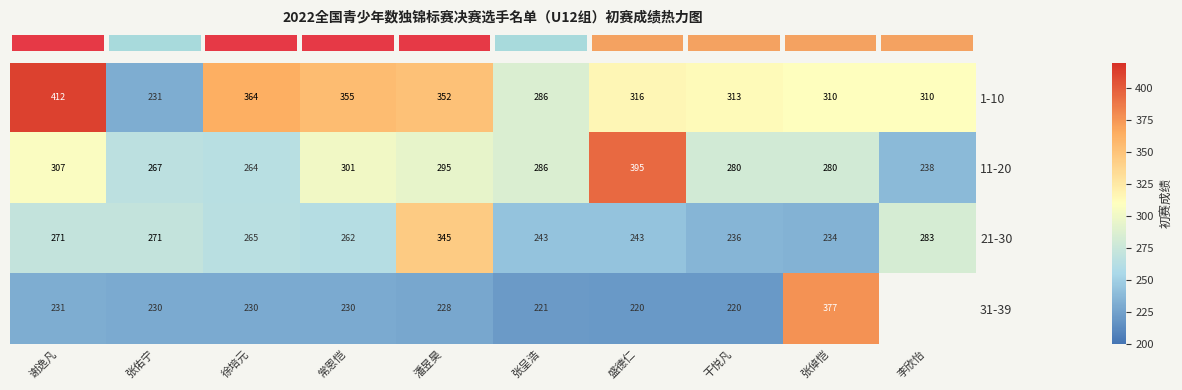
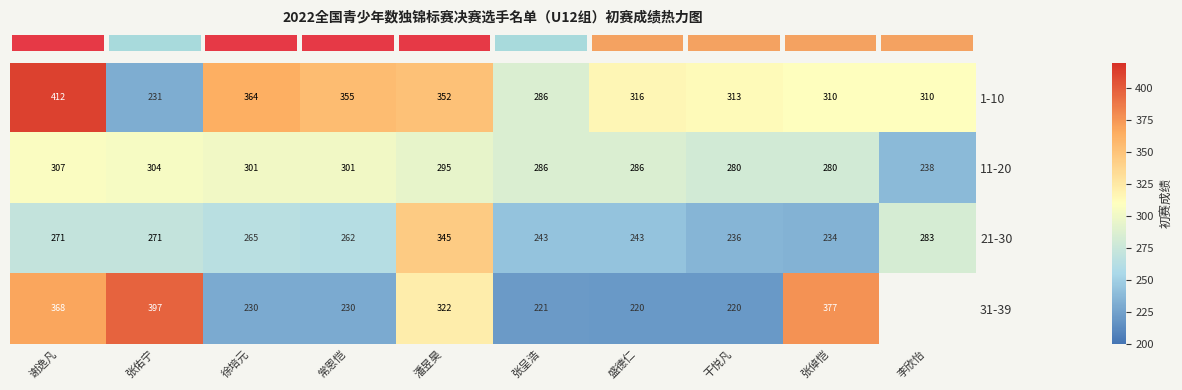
  {
    "1-10": {
      "谢逸凡": 412,
      "张佑宁": 231,
      "徐培元": 364,
      "常恩恺": 355,
      "潘昱昊": 352,
      "张呈浩": 286,
      "盛德仁": 316,
      "干悦凡": 313,
      "张倬恺": 310,
      "李欣怡": 310
    },
    "11-20": {
      "谢逸凡": 307,
-     "张佑宁": 267,
-     "徐培元": 264,
+     "张佑宁": 304,
+     "徐培元": 301,
      "常恩恺": 301,
      "潘昱昊": 295,
      "张呈浩": 286,
-     "盛德仁": 395,
+     "盛德仁": 286,
      "干悦凡": 280,
      "张倬恺": 280,
      "李欣怡": 238
    },
    "21-30": {
      "谢逸凡": 271,
      "张佑宁": 271,
      "徐培元": 265,
      "常恩恺": 262,
      "潘昱昊": 345,
      "张呈浩": 243,
      "盛德仁": 243,
      "干悦凡": 236,
      "张倬恺": 234,
      "李欣怡": 283
    },
    "31-39": {
-     "谢逸凡": 231,
-     "张佑宁": 230,
+     "谢逸凡": 368,
+     "张佑宁": 397,
      "徐培元": 230,
      "常恩恺": 230,
-     "潘昱昊": 228,
+     "潘昱昊": 322,
      "张呈浩": 221,
      "盛德仁": 220,
      "干悦凡": 220,
      "张倬恺": 377
    }
  }
